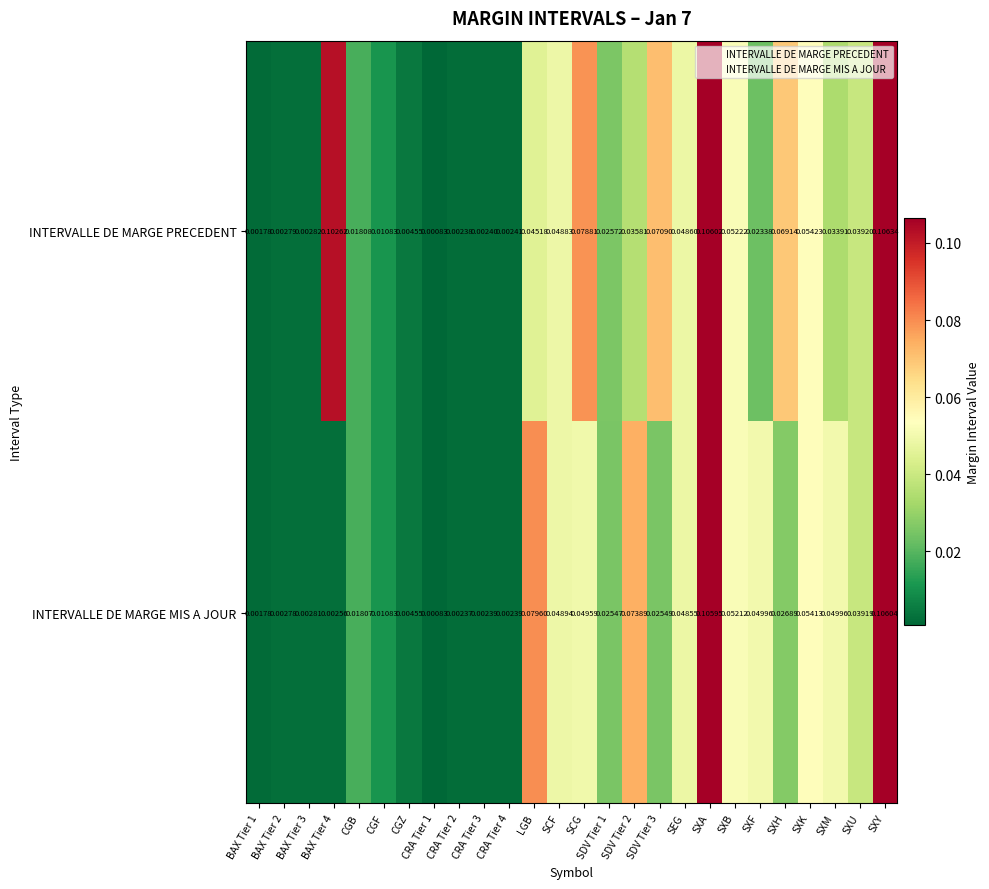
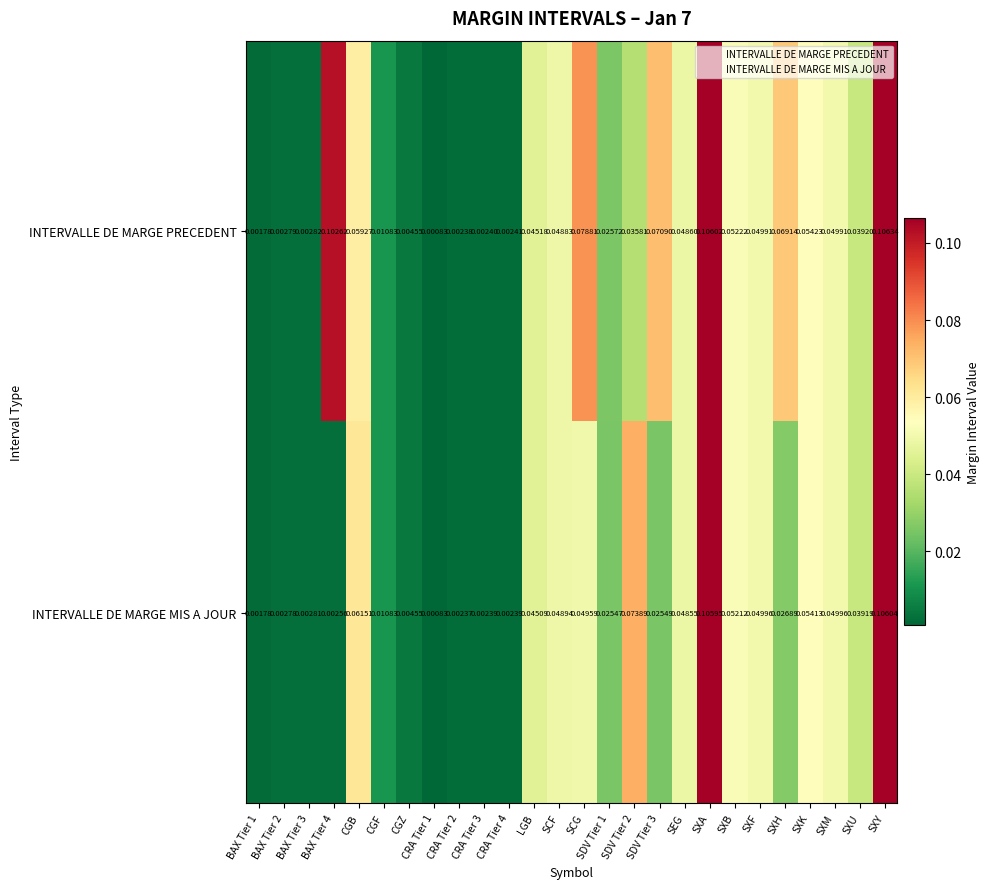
  {
    "INTERVALLE DE MARGE PRECEDENT": {
      "BAX Tier 1": 0.00178,
      "BAX Tier 2": 0.00279,
      "BAX Tier 3": 0.00282,
      "BAX Tier 4": 0.10262,
-     "CGB": 0.01808,
+     "CGB": 0.05927,
      "CGF": 0.01083,
      "CGZ": 0.00455,
      "CRA Tier 1": 0.00083,
      "CRA Tier 2": 0.00238,
      "CRA Tier 3": 0.00240,
      "CRA Tier 4": 0.00241,
      "LGB": 0.04518,
      "SCF": 0.04883,
      "SCG": 0.07881,
      "SDV Tier 1": 0.02572,
      "SDV Tier 2": 0.03581,
      "SDV Tier 3": 0.07090,
      "SEG": 0.04860,
      "SXA": 0.10602,
      "SXB": 0.05222,
-     "SXF": 0.02338,
+     "SXF": 0.04991,
      "SXH": 0.06914,
      "SXK": 0.05423,
-     "SXM": 0.03391,
+     "SXM": 0.04991,
      "SXU": 0.03920,
      "SXY": 0.10634
    },
    "INTERVALLE DE MARGE MIS A JOUR": {
      "BAX Tier 1": 0.00178,
      "BAX Tier 2": 0.00278,
      "BAX Tier 3": 0.00281,
      "BAX Tier 4": 0.00256,
-     "CGB": 0.01807,
+     "CGB": 0.06151,
      "CGF": 0.01083,
      "CGZ": 0.00455,
      "CRA Tier 1": 0.00083,
      "CRA Tier 2": 0.00237,
      "CRA Tier 3": 0.00239,
      "CRA Tier 4": 0.00239,
-     "LGB": 0.07960,
+     "LGB": 0.04509,
      "SCF": 0.04894,
      "SCG": 0.04959,
      "SDV Tier 1": 0.02547,
      "SDV Tier 2": 0.07389,
      "SDV Tier 3": 0.02549,
      "SEG": 0.04855,
      "SXA": 0.10595,
      "SXB": 0.05212,
      "SXF": 0.04996,
      "SXH": 0.02689,
      "SXK": 0.05413,
      "SXM": 0.04996,
      "SXU": 0.03919,
      "SXY": 0.10604
    }
  }
